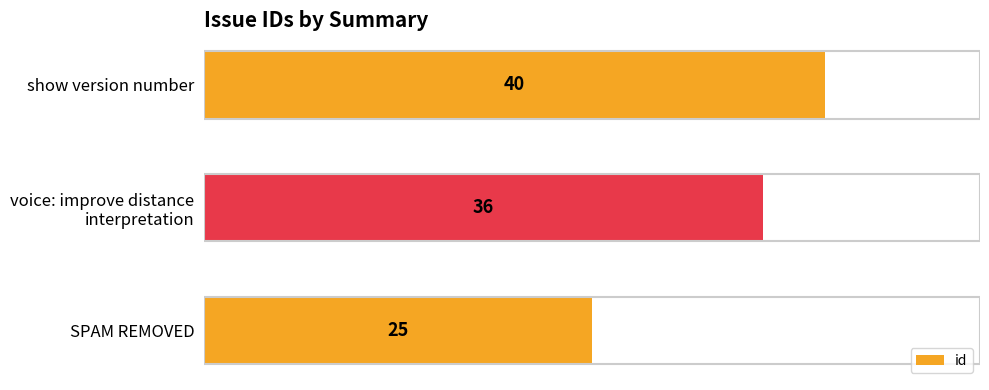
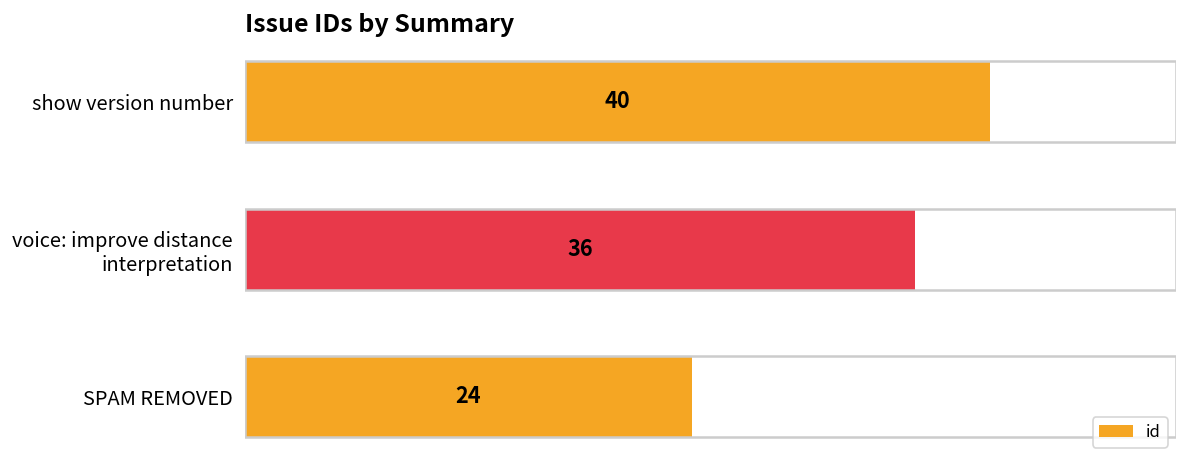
  {
    "show version number": 40,
    "voice: improve distance interpretation": 36,
-   "SPAM REMOVED": 25
+   "SPAM REMOVED": 24
  }
